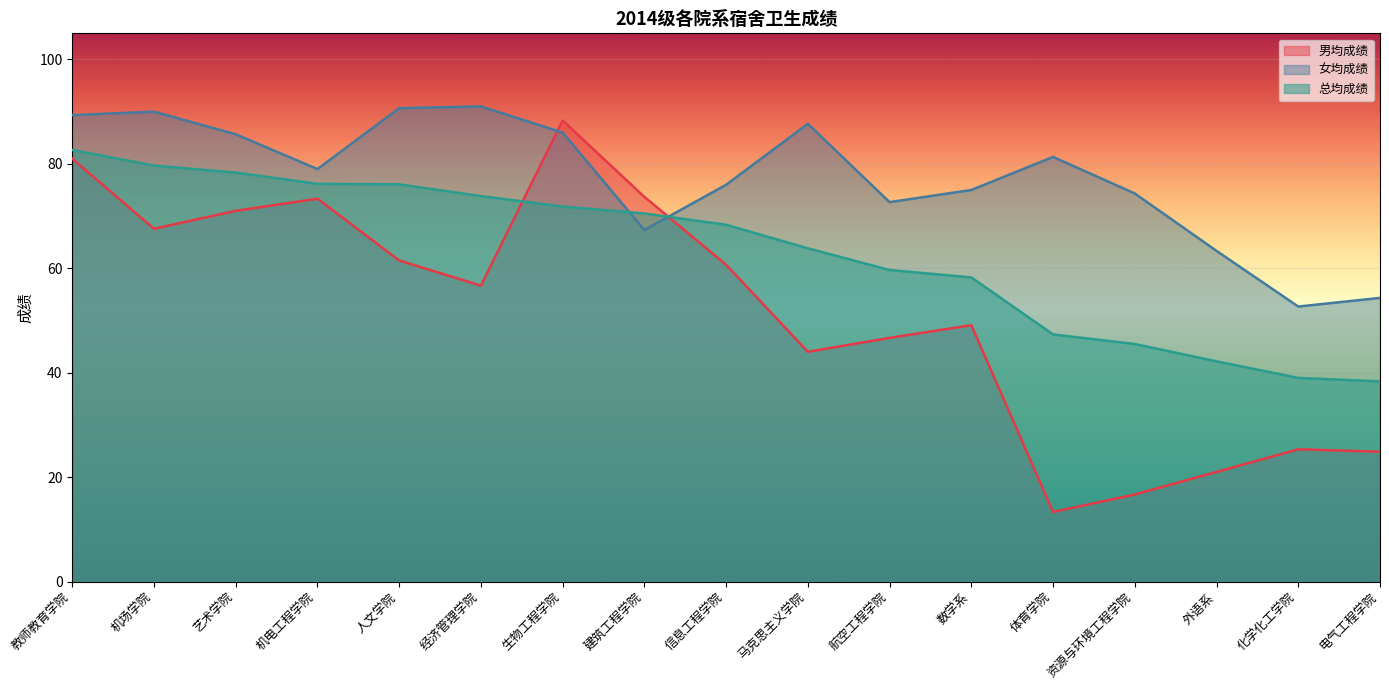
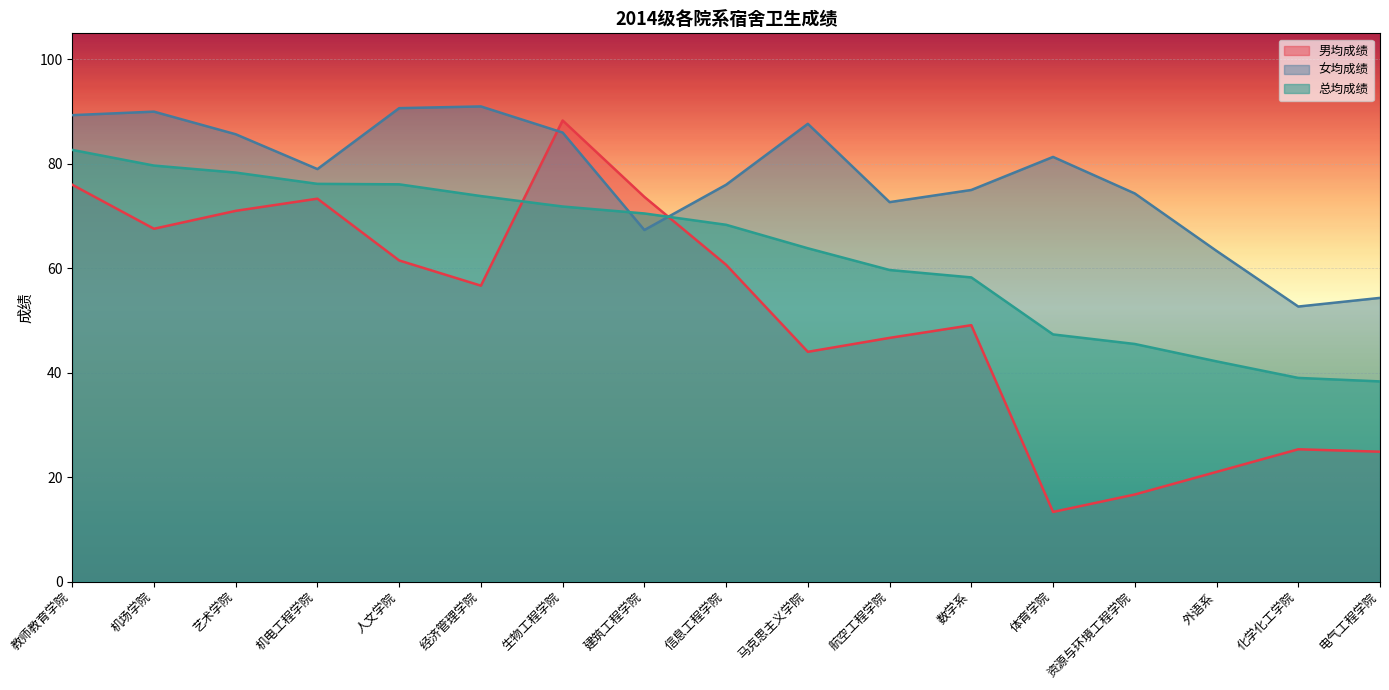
  {
    "男均成绩": {
-     "教师教育学院": 81,
+     "教师教育学院": 76,
      "机场学院": 68,
      "艺术学院": 71,
      "机电工程学院": 73,
      "人文学院": 62,
      "经济管理学院": 57,
      "生物工程学院": 88,
      "建筑工程学院": 74,
      "信息工程学院": 61,
      "马克思主义学院": 44,
      "航空工程学院": 47,
      "数学系": 49,
      "体育学院": 13,
      "资源与环境工程学院": 17,
      "外语系": 21,
      "化学化工学院": 25,
      "电气工程学院": 25
    }
  }
